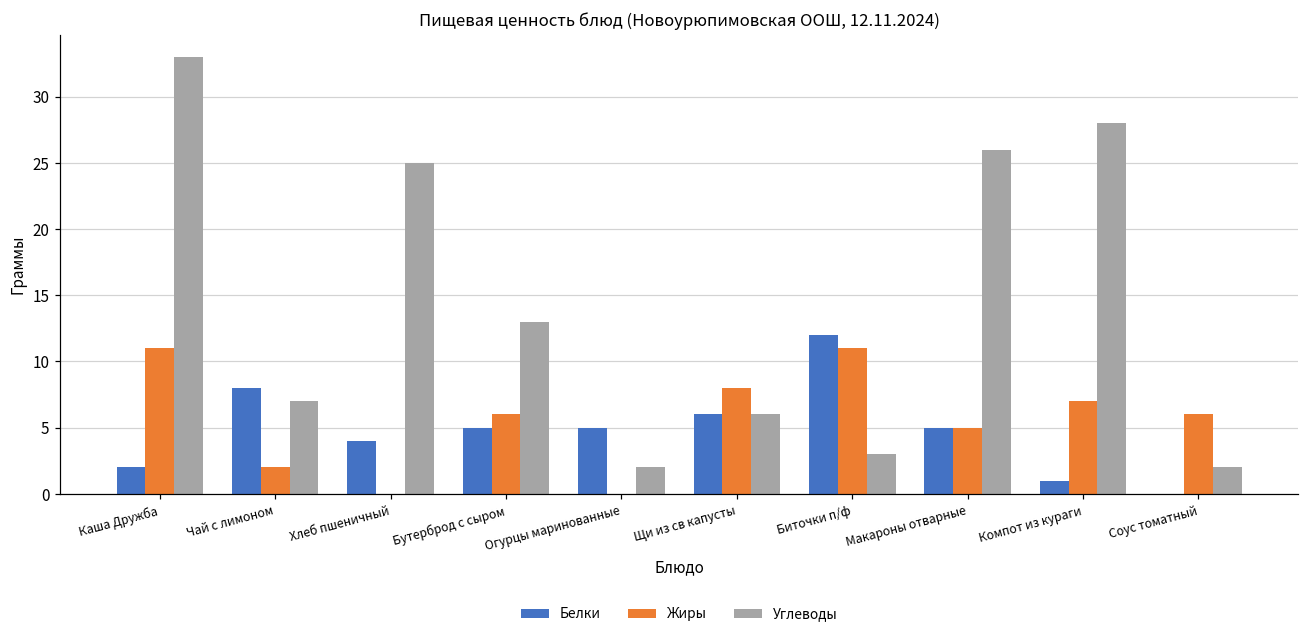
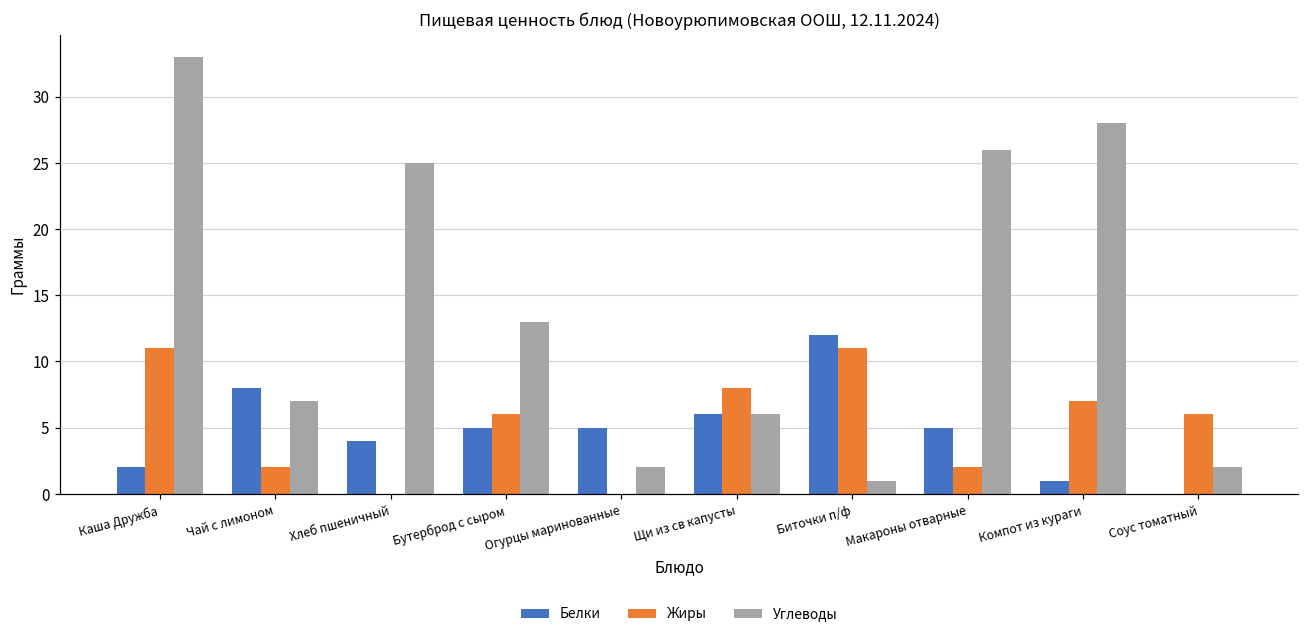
  {
    "Белки": {
      "Каша Дружба": 2,
      "Чай с лимоном": 8,
      "Хлеб пшеничный": 4,
      "Бутерброд с сыром": 5,
      "Огурцы маринованные": 5,
      "Щи из св капусты": 6,
      "Биточки п/ф": 12,
      "Макароны отварные": 5,
      "Компот из кураги": 1,
      "Соус томатный": 0
    },
    "Жиры": {
      "Каша Дружба": 11,
      "Чай с лимоном": 2,
      "Хлеб пшеничный": 0,
      "Бутерброд с сыром": 6,
      "Огурцы маринованные": 0,
      "Щи из св капусты": 8,
      "Биточки п/ф": 11,
-     "Макароны отварные": 5,
+     "Макароны отварные": 2,
      "Компот из кураги": 7,
      "Соус томатный": 6
    },
    "Углеводы": {
      "Каша Дружба": 33,
      "Чай с лимоном": 7,
      "Хлеб пшеничный": 25,
      "Бутерброд с сыром": 13,
      "Огурцы маринованные": 2,
      "Щи из св капусты": 6,
-     "Биточки п/ф": 3,
+     "Биточки п/ф": 1,
      "Макароны отварные": 26,
      "Компот из кураги": 28,
      "Соус томатный": 2
    }
  }
